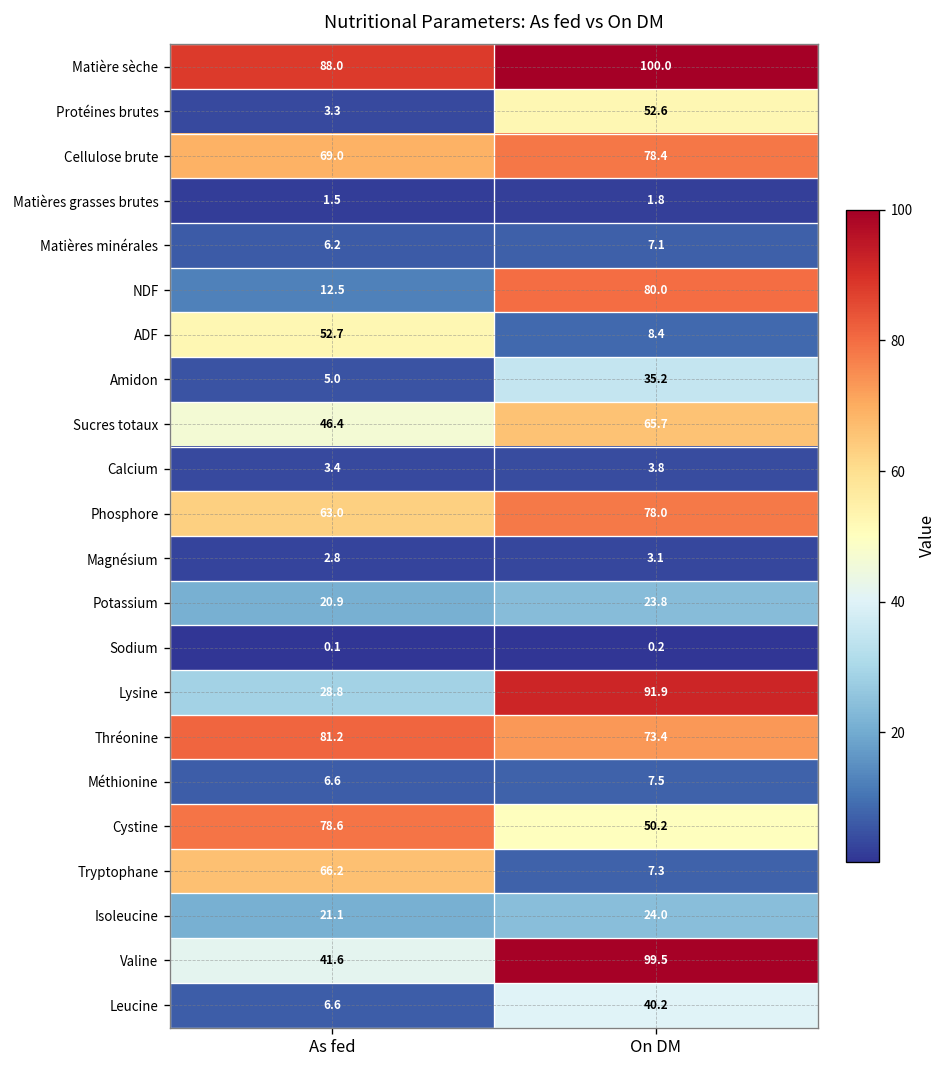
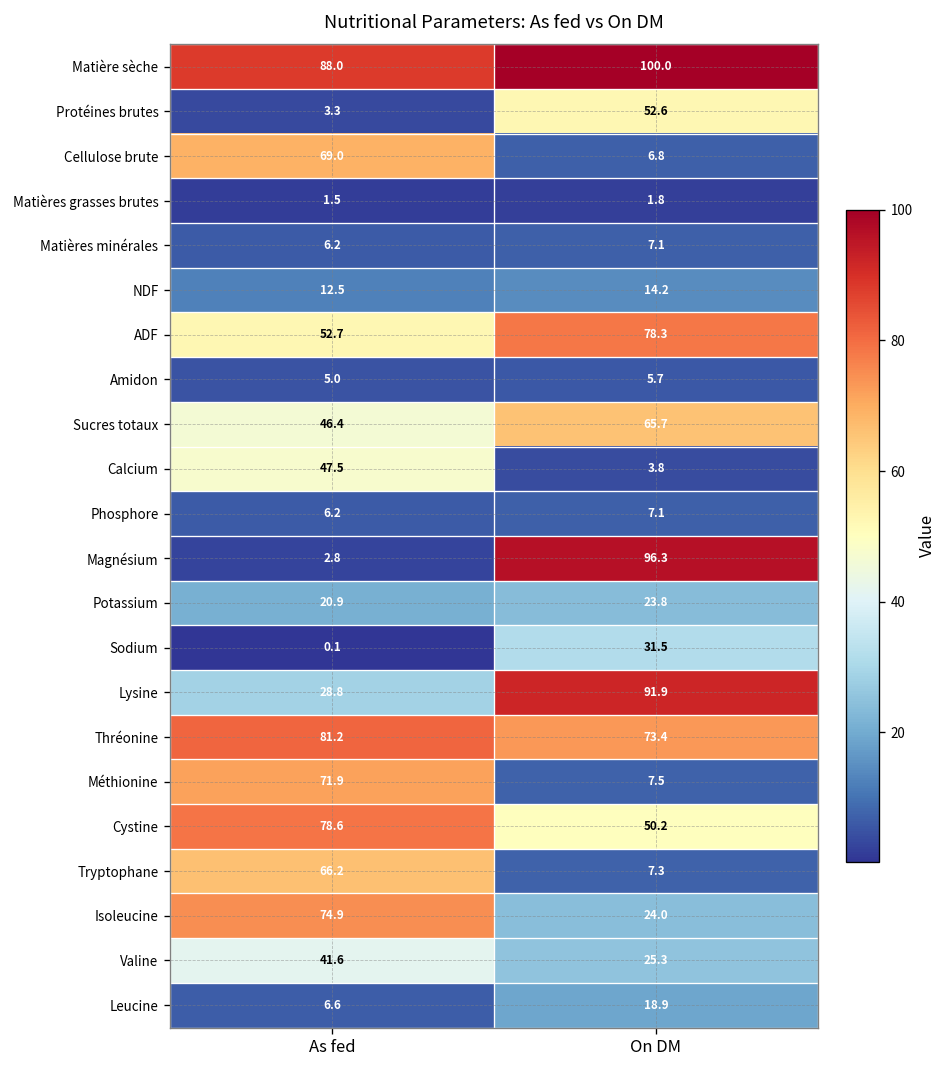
  {
    "Matière sèche": {
      "As fed": 88.0,
      "On DM": 100.0
    },
    "Protéines brutes": {
      "As fed": 3.3,
      "On DM": 52.6
    },
    "Cellulose brute": {
      "As fed": 69.0,
-     "On DM": 78.4
+     "On DM": 6.8
    },
    "Matières grasses brutes": {
      "As fed": 1.5,
      "On DM": 1.8
    },
    "Matières minérales": {
      "As fed": 6.2,
      "On DM": 7.1
    },
    "NDF": {
      "As fed": 12.5,
-     "On DM": 80.0
+     "On DM": 14.2
    },
    "ADF": {
      "As fed": 52.7,
-     "On DM": 8.4
+     "On DM": 78.3
    },
    "Amidon": {
      "As fed": 5.0,
-     "On DM": 35.2
+     "On DM": 5.7
    },
    "Sucres totaux": {
      "As fed": 46.4,
      "On DM": 65.7
    },
    "Calcium": {
-     "As fed": 3.4,
+     "As fed": 47.5,
      "On DM": 3.8
    },
    "Phosphore": {
-     "As fed": 63.0,
-     "On DM": 78.0
+     "As fed": 6.2,
+     "On DM": 7.1
    },
    "Magnésium": {
      "As fed": 2.8,
-     "On DM": 3.1
+     "On DM": 96.3
    },
    "Potassium": {
      "As fed": 20.9,
      "On DM": 23.8
    },
    "Sodium": {
      "As fed": 0.1,
-     "On DM": 0.2
+     "On DM": 31.5
    },
    "Lysine": {
      "As fed": 28.8,
      "On DM": 91.9
    },
    "Thréonine": {
      "As fed": 81.2,
      "On DM": 73.4
    },
    "Méthionine": {
-     "As fed": 6.6,
+     "As fed": 71.9,
      "On DM": 7.5
    },
    "Cystine": {
      "As fed": 78.6,
      "On DM": 50.2
    },
    "Tryptophane": {
      "As fed": 66.2,
      "On DM": 7.3
    },
    "Isoleucine": {
-     "As fed": 21.1,
+     "As fed": 74.9,
      "On DM": 24.0
    },
    "Valine": {
      "As fed": 41.6,
-     "On DM": 99.5
+     "On DM": 25.3
    },
    "Leucine": {
      "As fed": 6.6,
-     "On DM": 40.2
+     "On DM": 18.9
    }
  }
